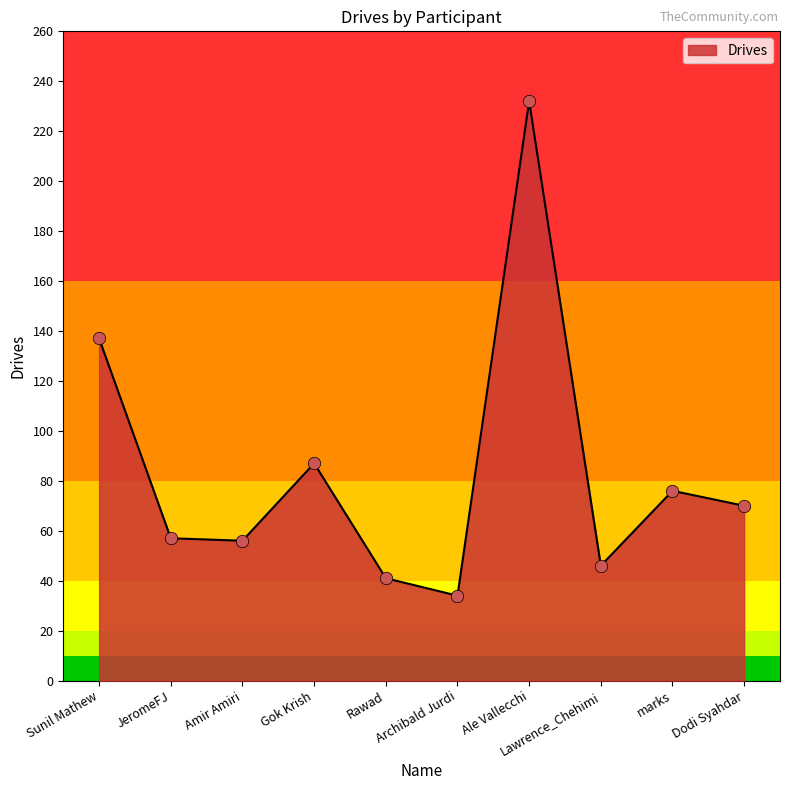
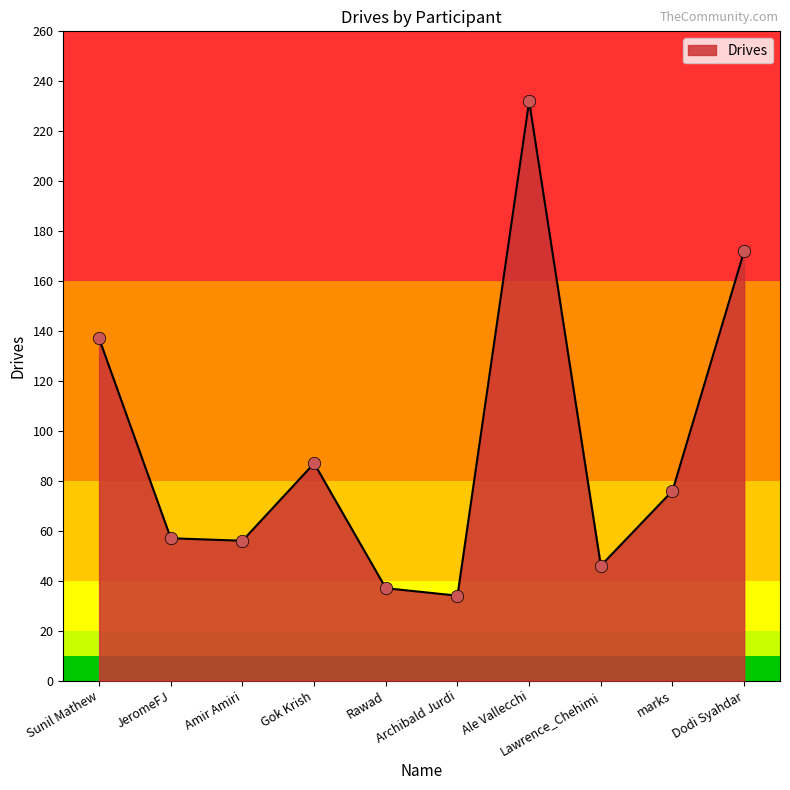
  {
    "Sunil Mathew": 137,
    "JeromeFJ": 57,
    "Amir Amiri": 56,
    "Gok Krish": 87,
-   "Rawad": 41,
+   "Rawad": 37,
    "Archibald Jurdi": 34,
    "Ale Vallecchi": 232,
    "Lawrence_Chehimi": 46,
    "marks": 76,
-   "Dodi Syahdar": 70
+   "Dodi Syahdar": 172
  }
